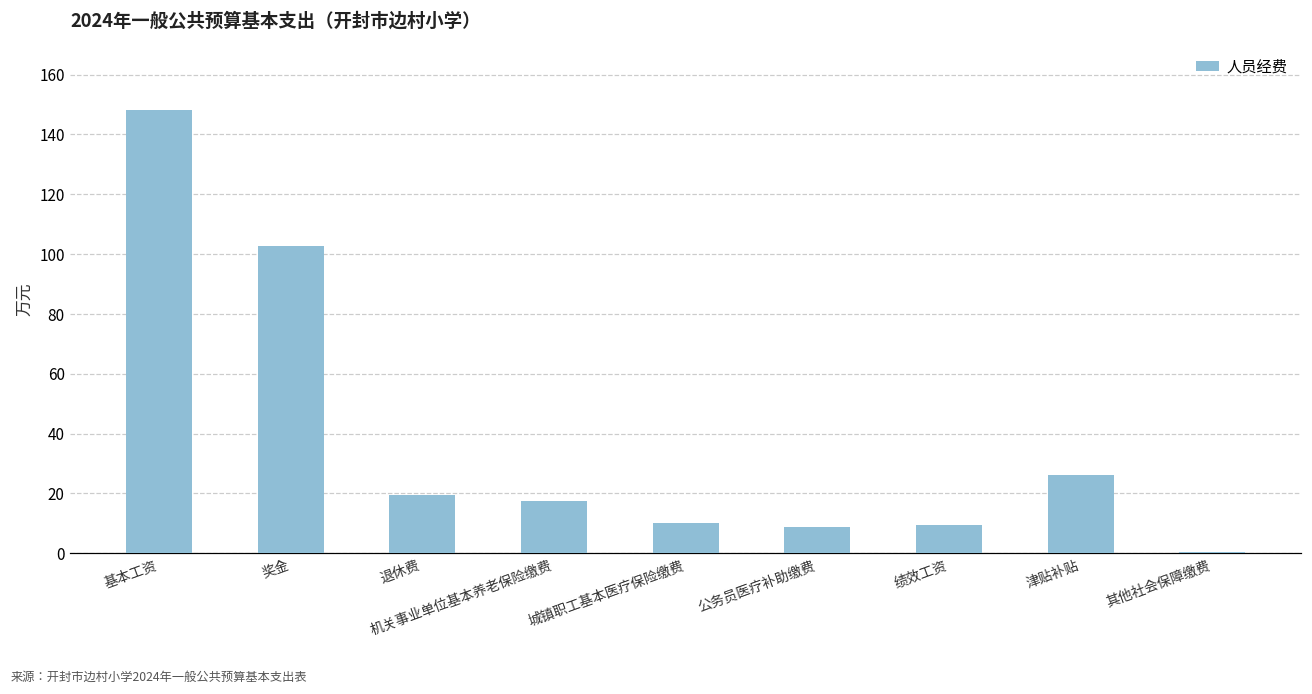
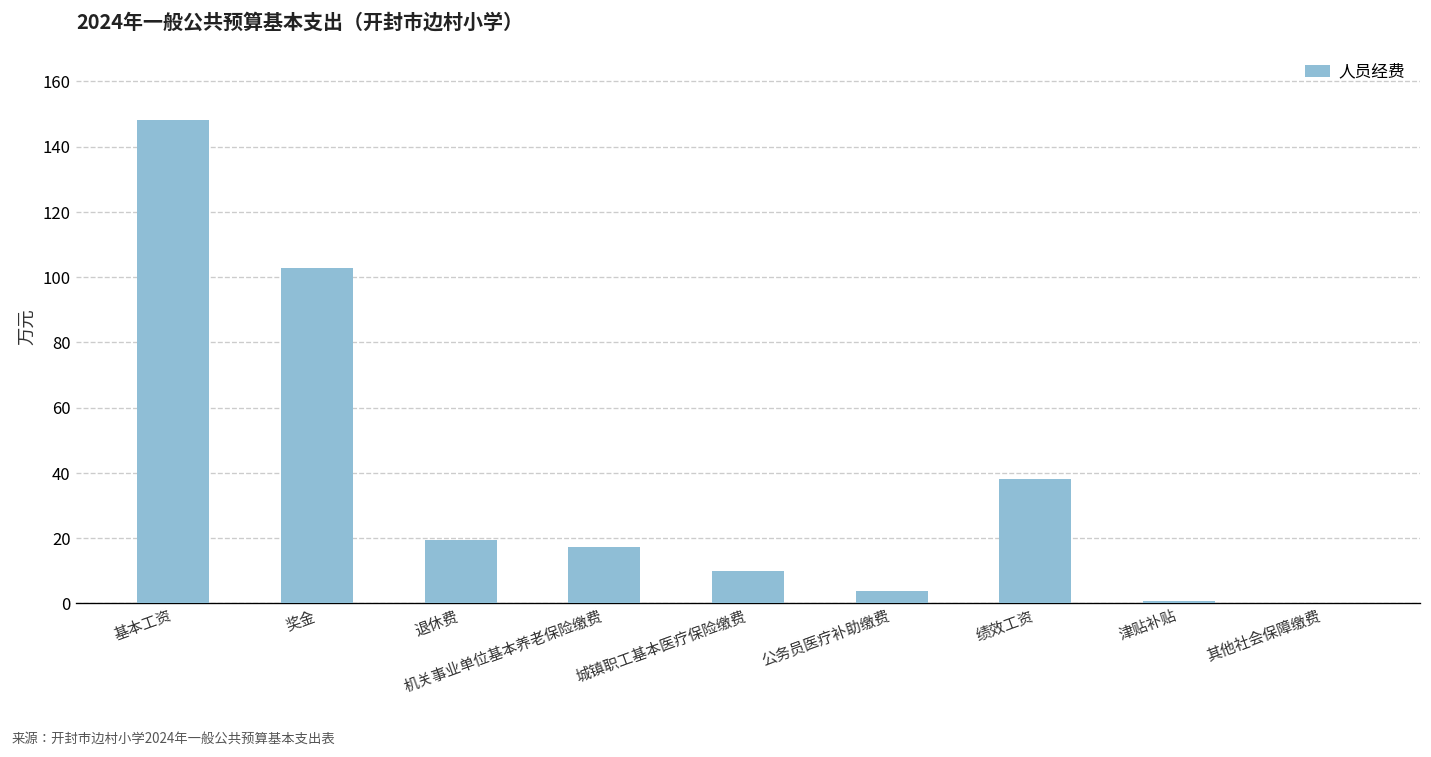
  {
    "基本工资": 148,
    "奖金": 103,
    "退休费": 19,
    "机关事业单位基本养老保险缴费": 17,
    "城镇职工基本医疗保险缴费": 10,
-   "公务员医疗补助缴费": 9,
-   "绩效工资": 10,
-   "津贴补贴": 26
+   "公务员医疗补助缴费": 4,
+   "绩效工资": 38,
+   "津贴补贴": 1
  }
